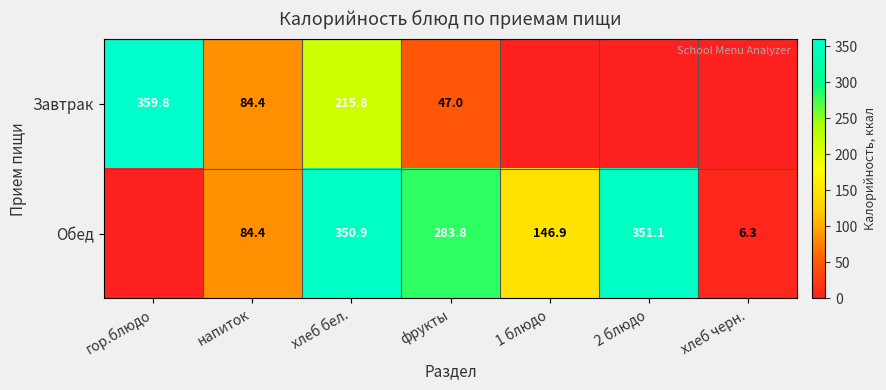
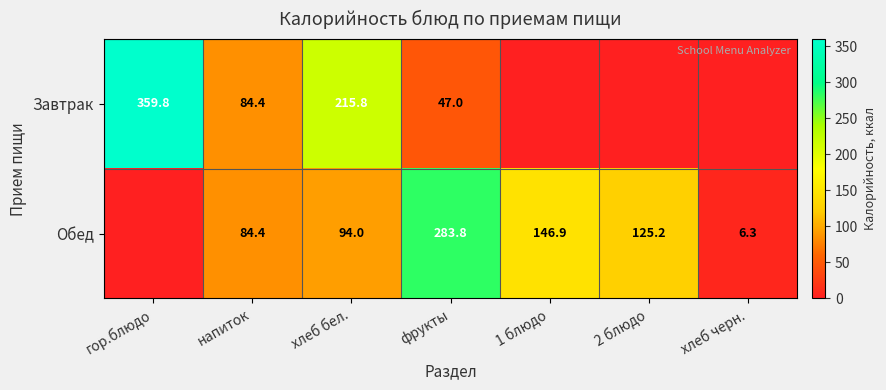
  {
    "Завтрак": {
      "гор.блюдо": 359.8,
      "напиток": 84.4,
      "хлеб бел.": 215.8,
      "фрукты": 47.0
    },
    "Обед": {
      "напиток": 84.4,
-     "хлеб бел.": 350.9,
+     "хлеб бел.": 94.0,
      "фрукты": 283.8,
      "1 блюдо": 146.9,
-     "2 блюдо": 351.1,
+     "2 блюдо": 125.2,
      "хлеб черн.": 6.3
    }
  }
